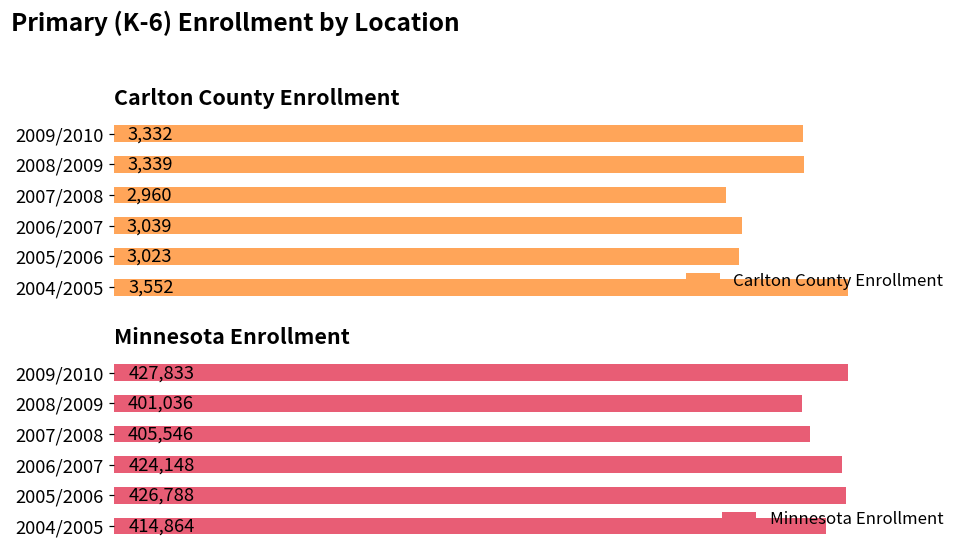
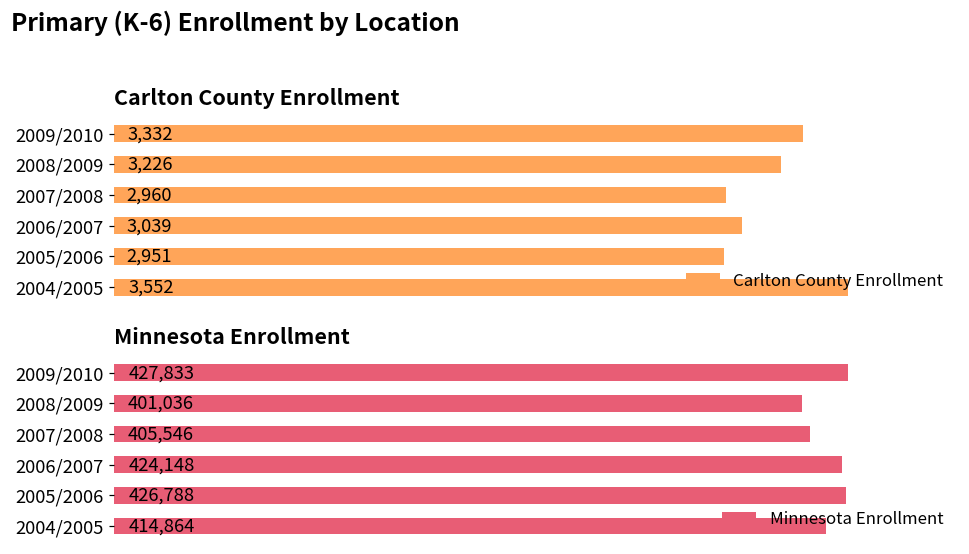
  {
    "Carlton County Enrollment": {
      "2009/2010": "3,332",
-     "2008/2009": "3,339",
+     "2008/2009": "3,226",
      "2007/2008": "2,960",
      "2006/2007": "3,039",
-     "2005/2006": "3,023",
+     "2005/2006": "2,951",
      "2004/2005": "3,552"
    },
    "Minnesota Enrollment": {
      "2009/2010": "427,833",
      "2008/2009": "401,036",
      "2007/2008": "405,546",
      "2006/2007": "424,148",
      "2005/2006": "426,788",
      "2004/2005": "414,864"
    }
  }
